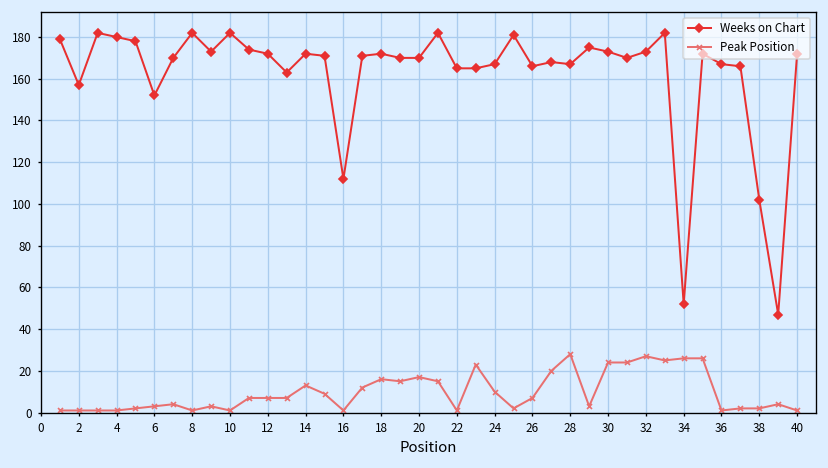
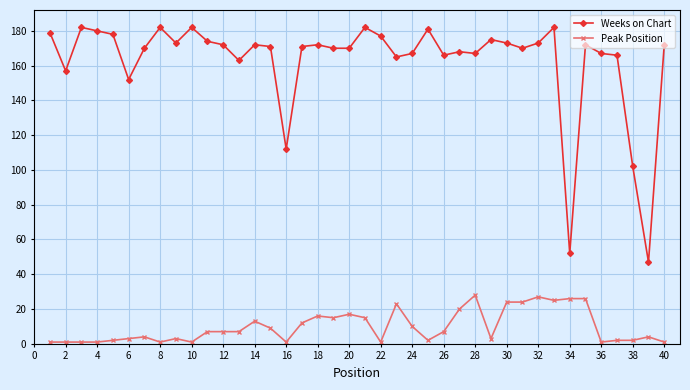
  {
    "Weeks on Chart": {
      "2": 157,
      "4": 180,
      "6": 152,
      "8": 182,
      "10": 182,
      "12": 172,
      "14": 172,
      "16": 112,
      "18": 172,
      "20": 170,
-     "22": 165,
+     "22": 177,
      "24": 167,
      "26": 166,
      "28": 167,
      "30": 173,
      "32": 173,
      "34": 52,
      "36": 167,
      "38": 102
    },
    "Peak Position": {
      "2": 1,
      "4": 1,
      "6": 3,
      "8": 1,
      "10": 1,
      "12": 7,
      "14": 13,
      "16": 1,
      "18": 16,
      "20": 17,
      "22": 1,
      "24": 10,
      "26": 7,
      "28": 28,
      "30": 24,
      "32": 27,
      "34": 26,
      "36": 1,
      "38": 2,
      "40": 1
    }
  }
